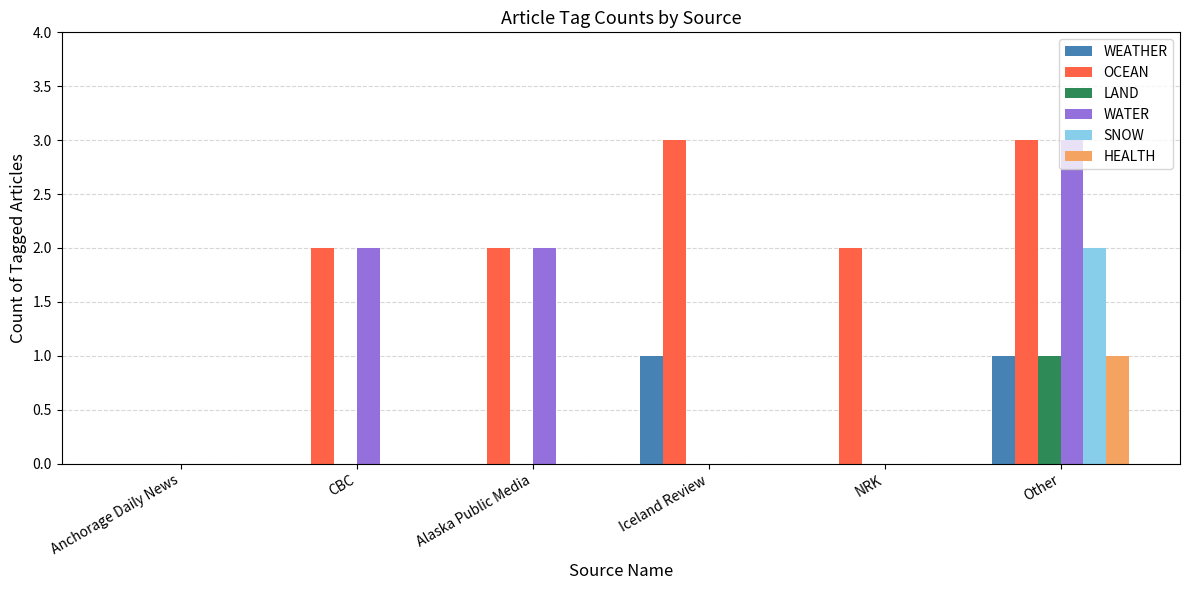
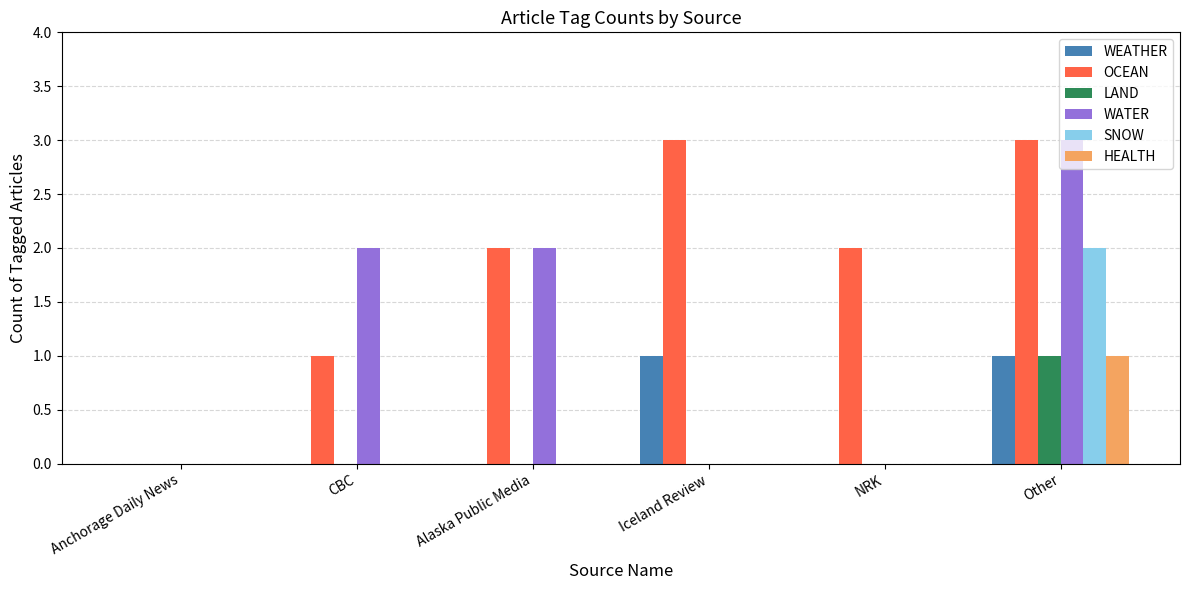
  {
    "WEATHER": {
      "Anchorage Daily News": 0,
      "CBC": 0,
      "Alaska Public Media": 0,
      "Iceland Review": 1,
      "NRK": 0,
      "Other": 1
    },
    "OCEAN": {
      "Anchorage Daily News": 0,
-     "CBC": 2,
+     "CBC": 1,
      "Alaska Public Media": 2,
      "Iceland Review": 3,
      "NRK": 2,
      "Other": 3
    },
    "LAND": {
      "Anchorage Daily News": 0,
      "CBC": 0,
      "Alaska Public Media": 0,
      "Iceland Review": 0,
      "NRK": 0,
      "Other": 1
    },
    "WATER": {
      "Anchorage Daily News": 0,
      "CBC": 2,
      "Alaska Public Media": 2,
      "Iceland Review": 0,
      "NRK": 0
    },
    "SNOW": {
      "Anchorage Daily News": 0,
      "CBC": 0,
      "Alaska Public Media": 0,
      "Iceland Review": 0,
      "NRK": 0,
      "Other": 2
    },
    "HEALTH": {
      "Anchorage Daily News": 0,
      "CBC": 0,
      "Alaska Public Media": 0,
      "Iceland Review": 0,
      "NRK": 0,
      "Other": 1
    }
  }
